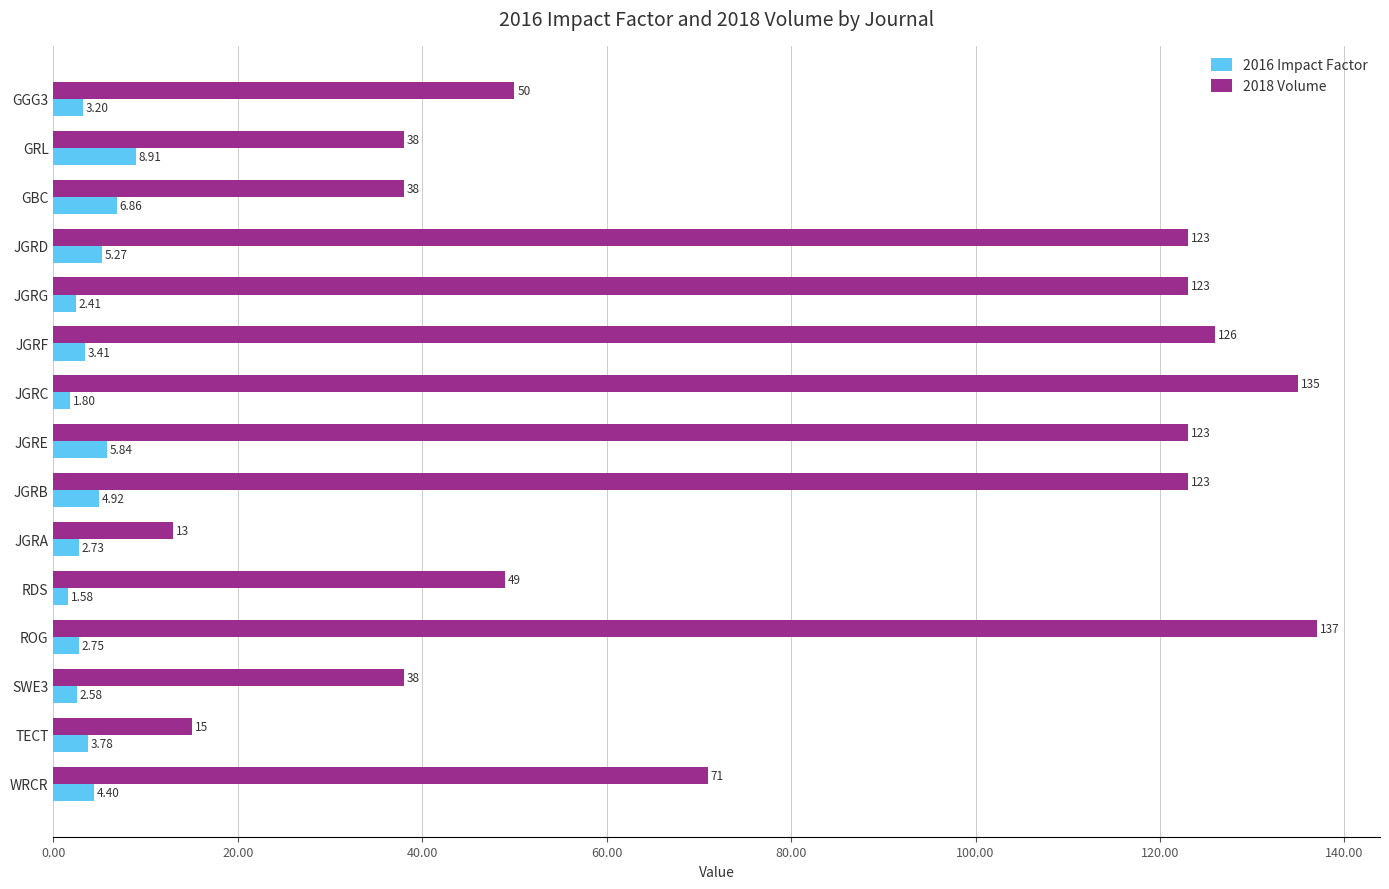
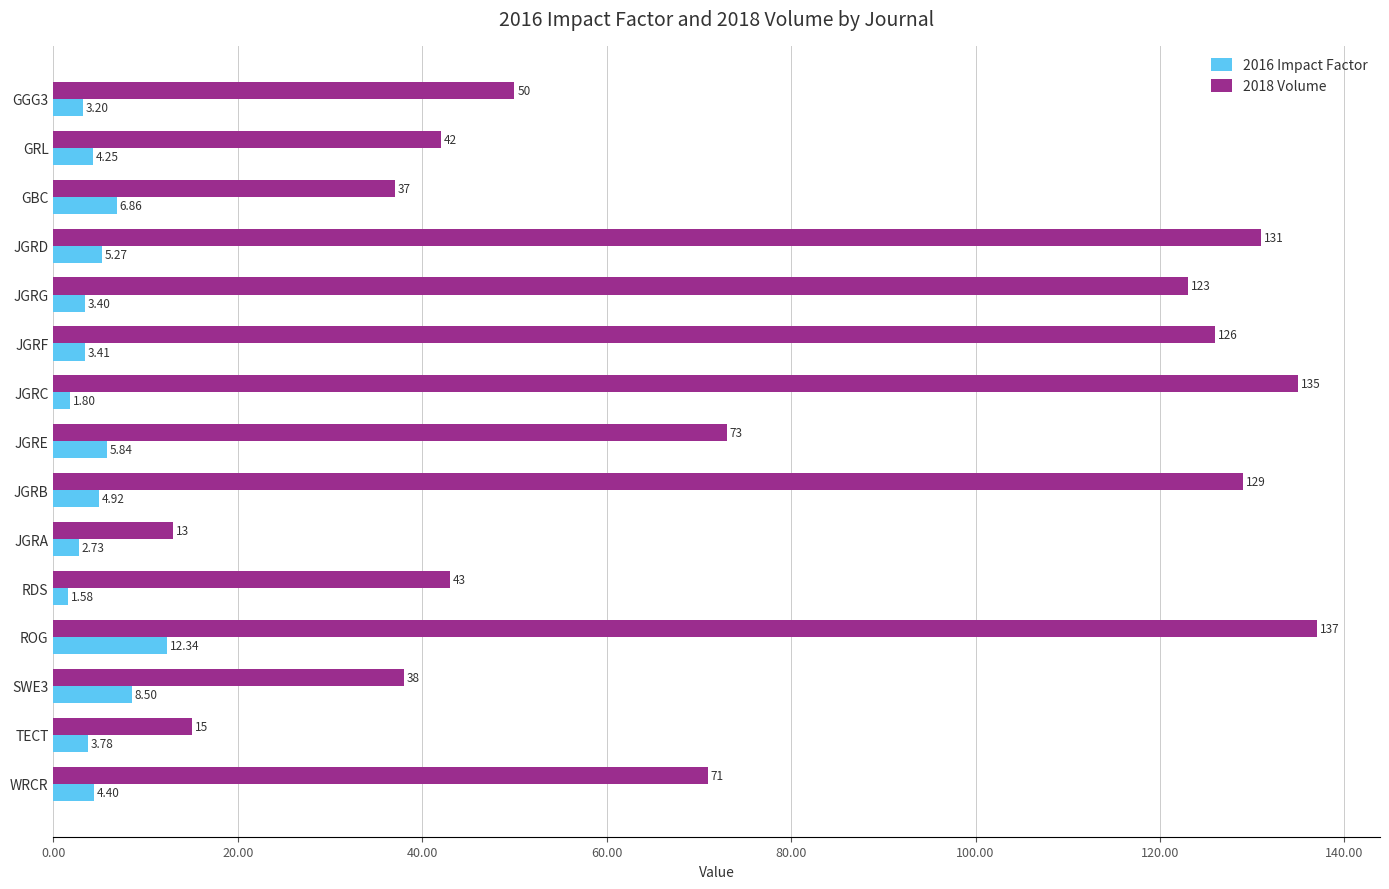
  {
    "2016 Impact Factor": {
      "GGG3": 3.20,
-     "GRL": 8.91,
+     "GRL": 4.25,
      "GBC": 6.86,
      "JGRD": 5.27,
-     "JGRG": 2.41,
+     "JGRG": 3.40,
      "JGRF": 3.41,
      "JGRC": 1.80,
      "JGRE": 5.84,
      "JGRB": 4.92,
      "JGRA": 2.73,
      "RDS": 1.58,
-     "ROG": 2.75,
-     "SWE3": 2.58,
+     "ROG": 12.34,
+     "SWE3": 8.50,
      "TECT": 3.78,
      "WRCR": 4.40
    },
    "2018 Volume": {
      "GGG3": 50,
-     "GRL": 38,
-     "GBC": 38,
-     "JGRD": 123,
+     "GRL": 42,
+     "GBC": 37,
+     "JGRD": 131,
      "JGRG": 123,
      "JGRF": 126,
      "JGRC": 135,
-     "JGRE": 123,
-     "JGRB": 123,
+     "JGRE": 73,
+     "JGRB": 129,
      "JGRA": 13,
-     "RDS": 49,
+     "RDS": 43,
      "ROG": 137,
      "SWE3": 38,
      "TECT": 15,
      "WRCR": 71
    }
  }
